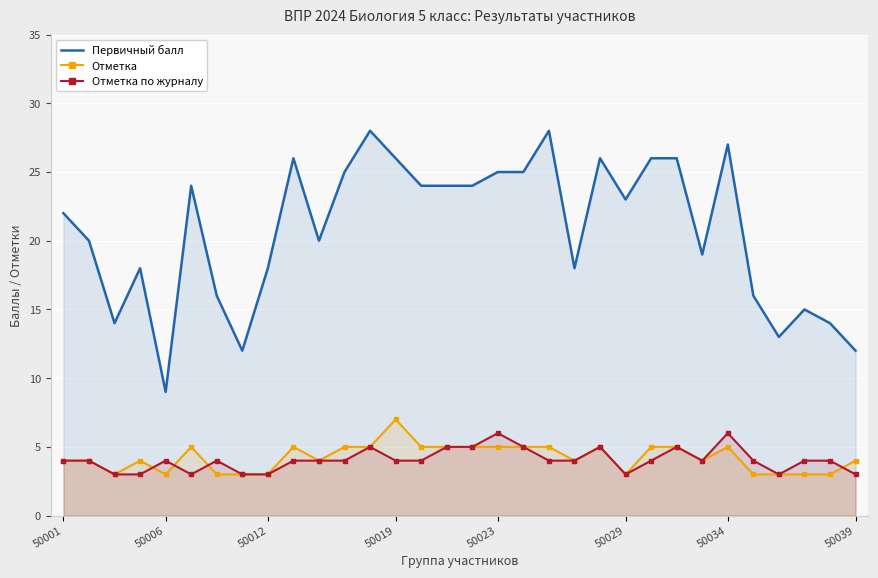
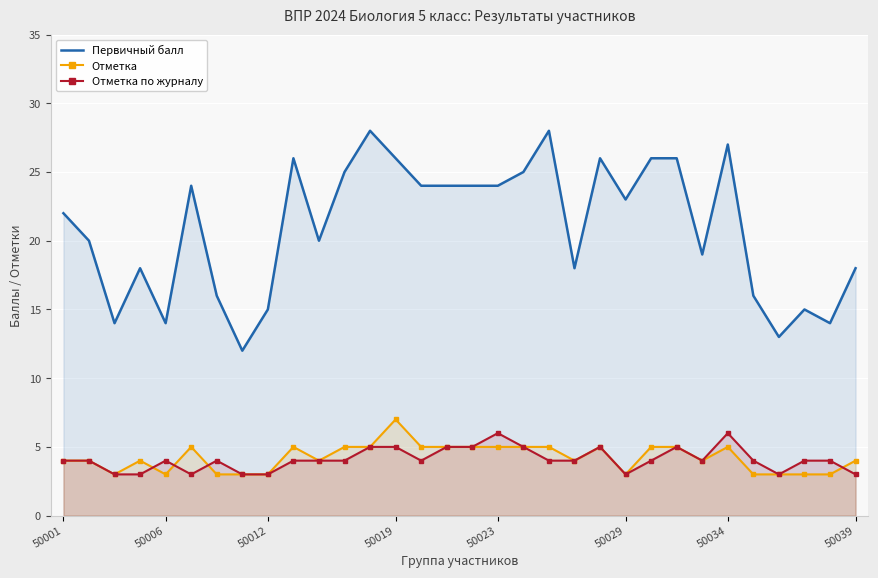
  {
    "Первичный балл": {
      "50001": 22,
-     "50006": 9,
-     "50012": 18,
+     "50006": 14,
+     "50012": 15,
      "50019": 26,
-     "50023": 25,
+     "50023": 24,
      "50029": 23,
      "50034": 27,
-     "50039": 12
+     "50039": 18
    },
    "Отметка": {
      "50006": 3,
      "50019": 7,
      "50023": 5,
      "50034": 5,
      "50039": 4
    },
    "Отметка по журналу": {
      "50006": 4,
-     "50019": 4,
+     "50019": 5,
      "50023": 6,
      "50034": 6,
      "50039": 3
    }
  }
